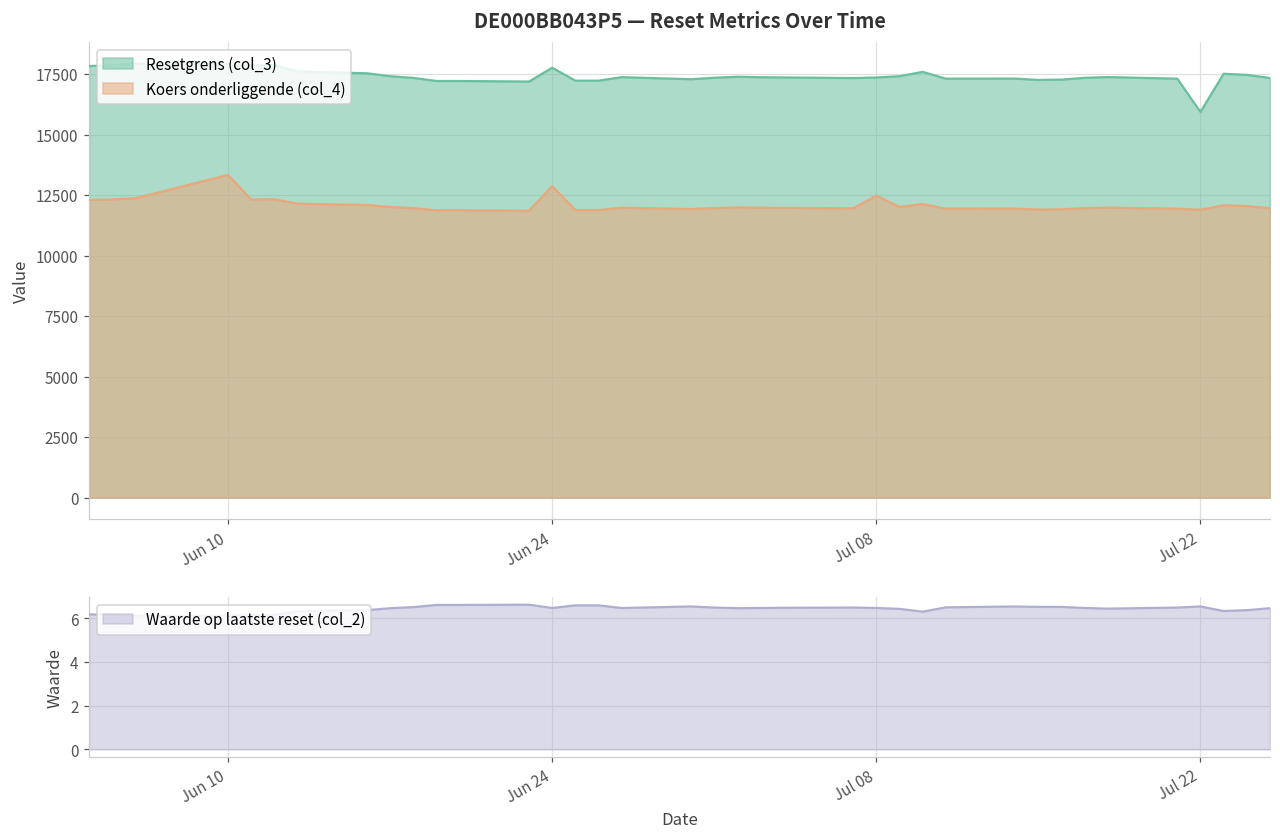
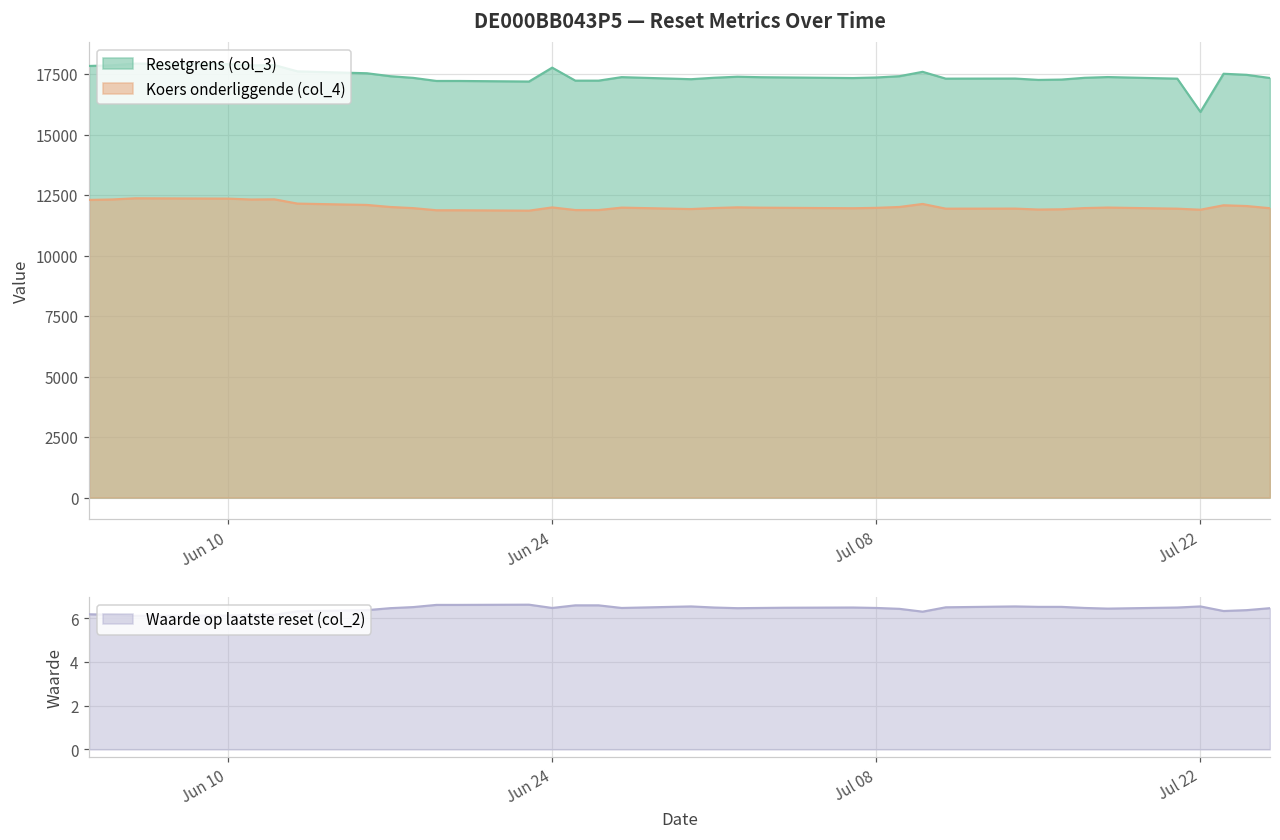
  {
    "DE000BB043P5 — Reset Metrics Over Time": {
      "Resetgrens (col_3)": {
        "Jun 24": 17800,
        "Jul 08": 17400,
        "Jul 22": 15900
      },
      "Koers onderliggende (col_4)": {
-       "Jun 10": 13300,
-       "Jun 24": 12900,
-       "Jul 08": 12500,
+       "Jun 10": 12400,
+       "Jun 24": 12000,
+       "Jul 08": 12000,
        "Jul 22": 11900
      }
    }
  }
